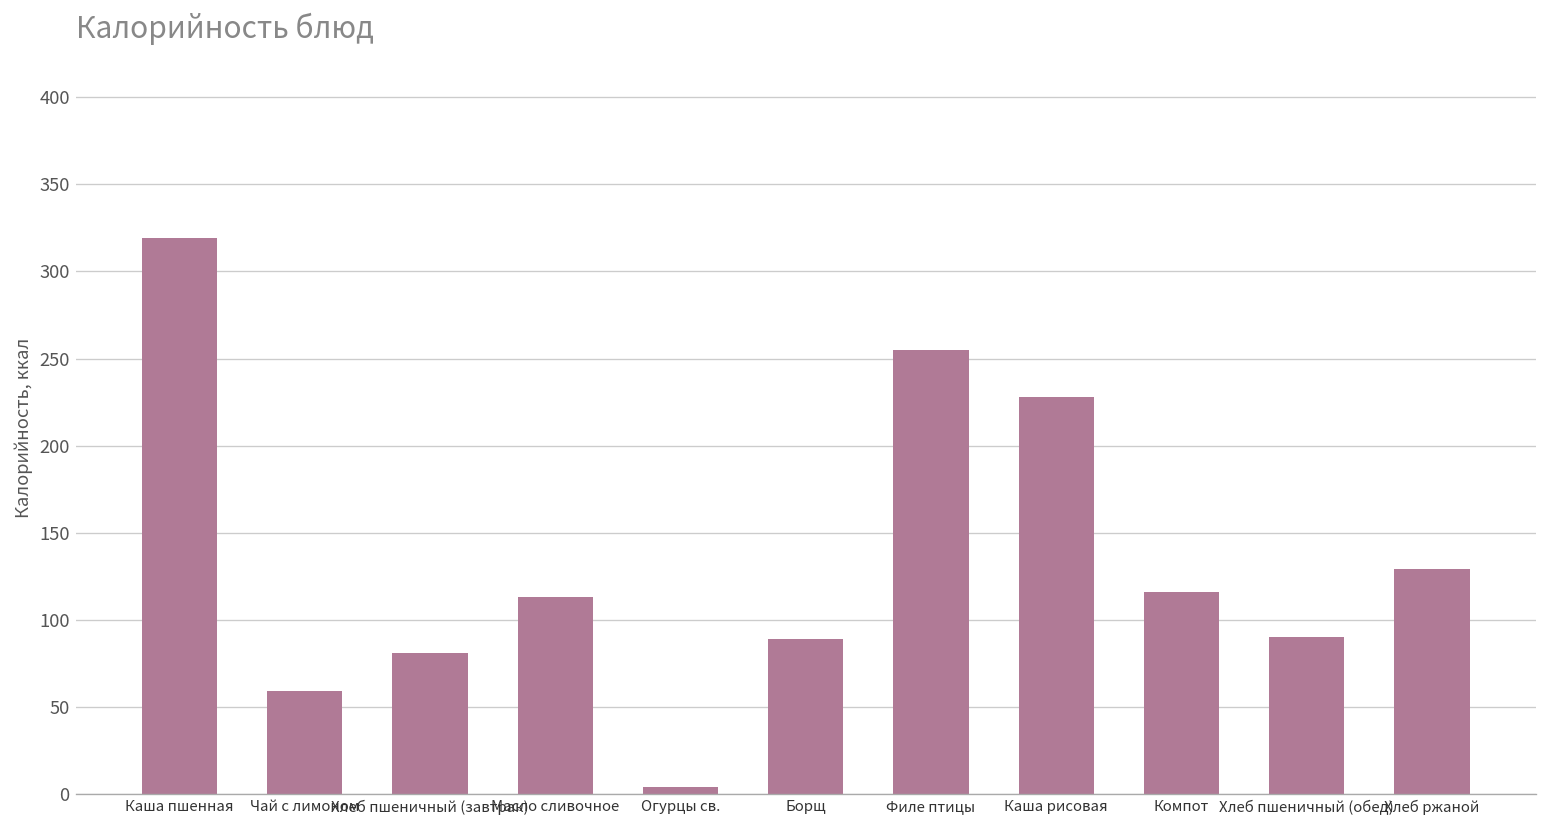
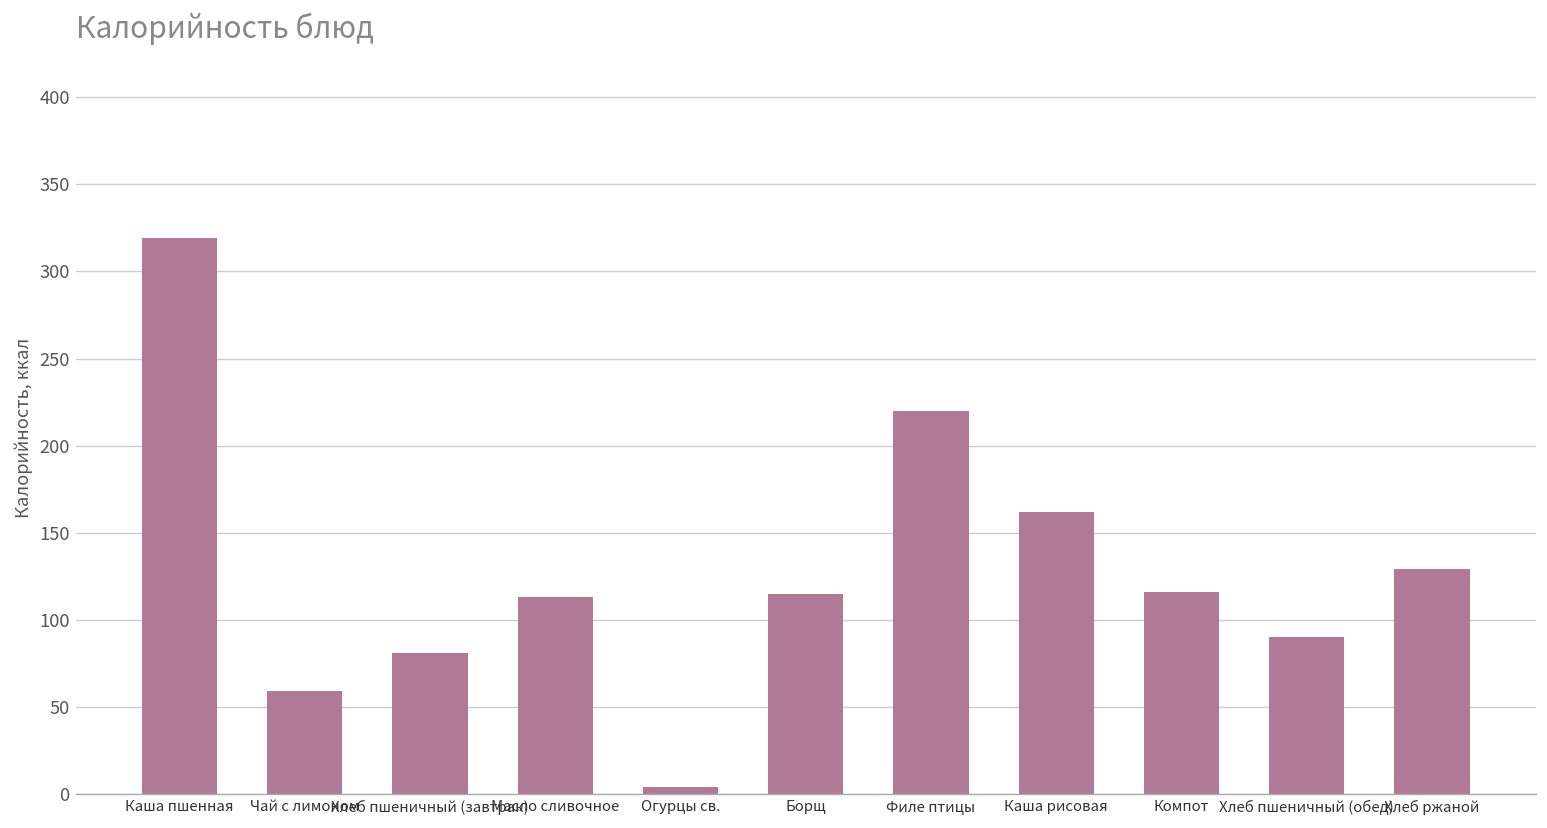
  {
    "Каша пшенная": 319,
    "Огурцы св.": 4,
-   "Борщ": 89,
-   "Филе птицы": 255,
-   "Каша рисовая": 228,
+   "Борщ": 115,
+   "Филе птицы": 220,
+   "Каша рисовая": 162,
    "Компот": 116,
    "Хлеб пшеничный (обед)": 90,
    "Хлеб ржаной": 129
  }
